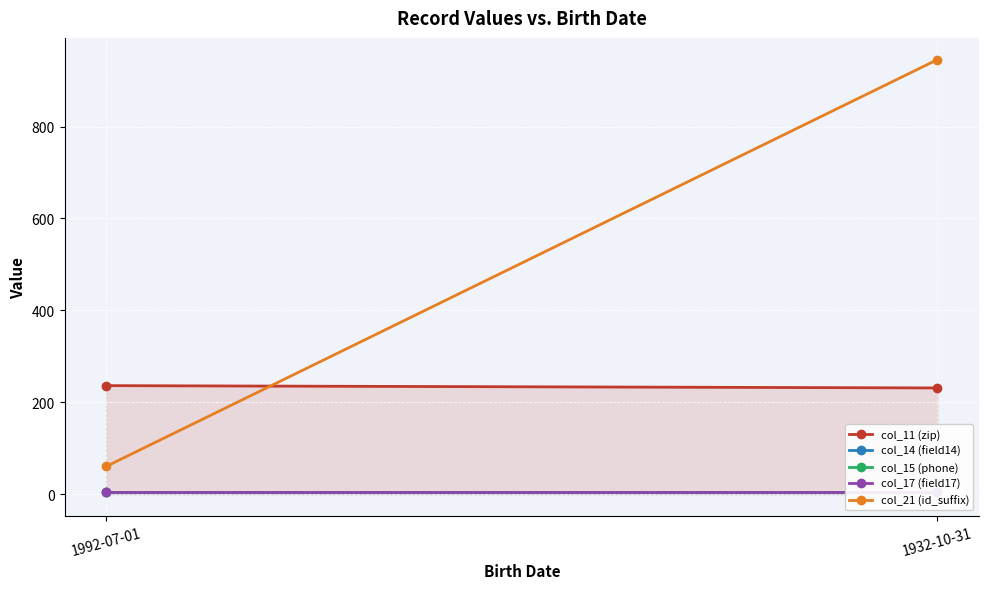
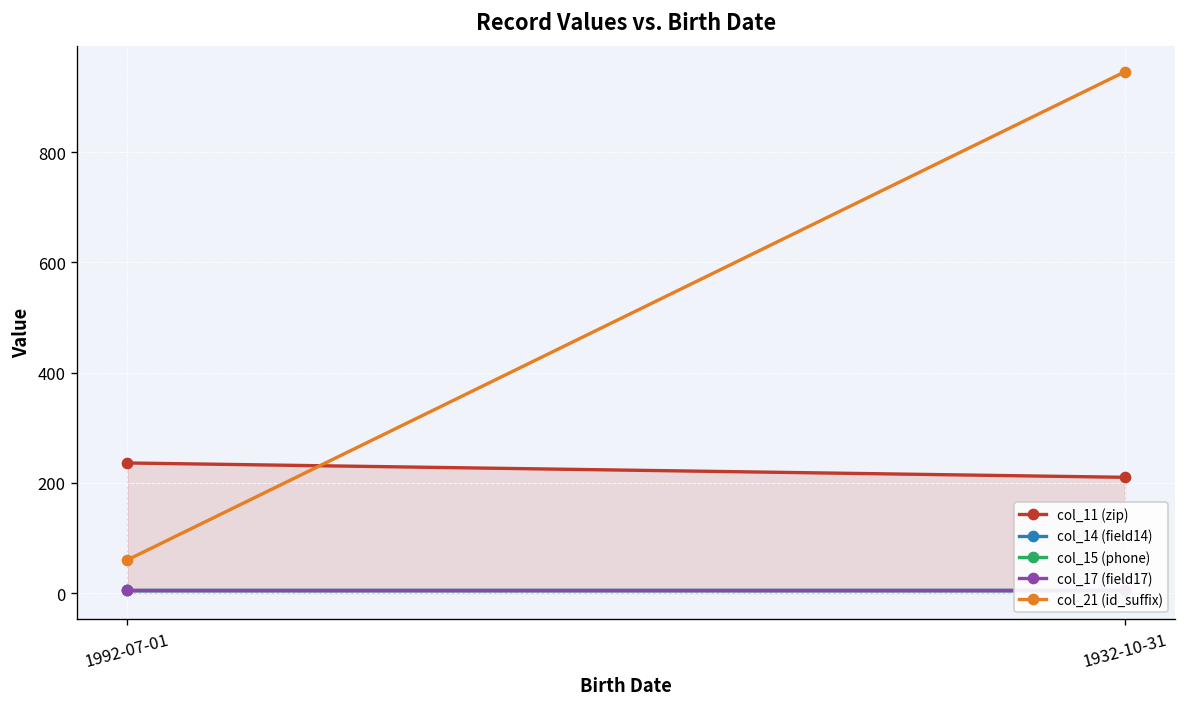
  {
    "col_11 (zip)": {
      "1992-07-01": 240,
-     "1932-10-31": 230
+     "1932-10-31": 210
    },
    "col_17 (field17)": {
      "1992-07-01": 10
    },
    "col_21 (id_suffix)": {
      "1992-07-01": 60,
      "1932-10-31": 950
    }
  }
